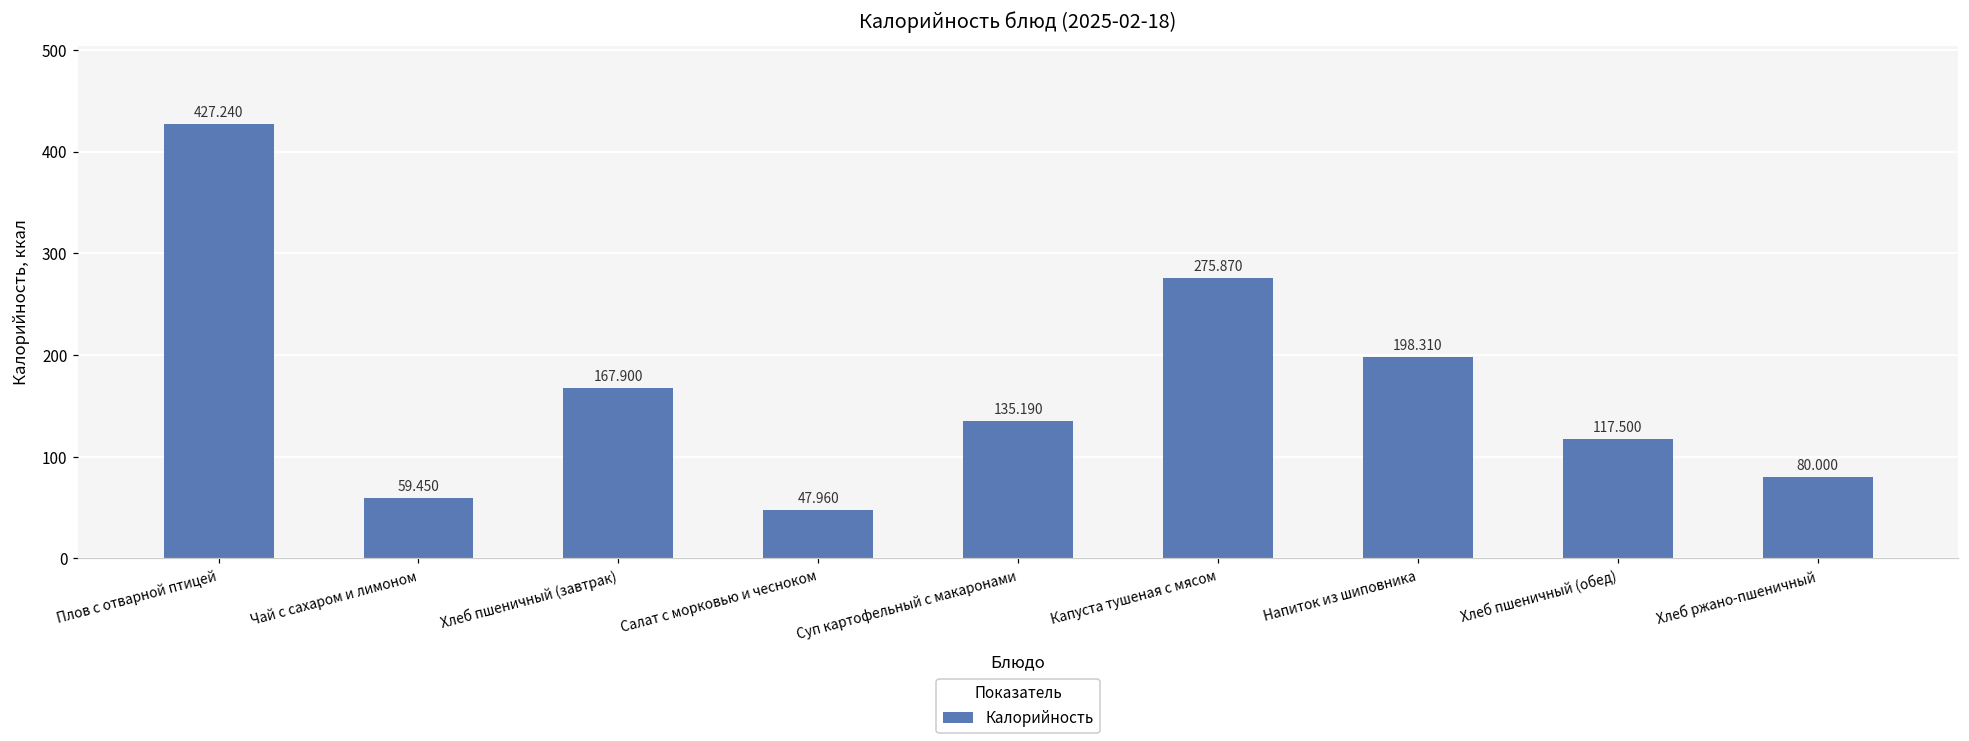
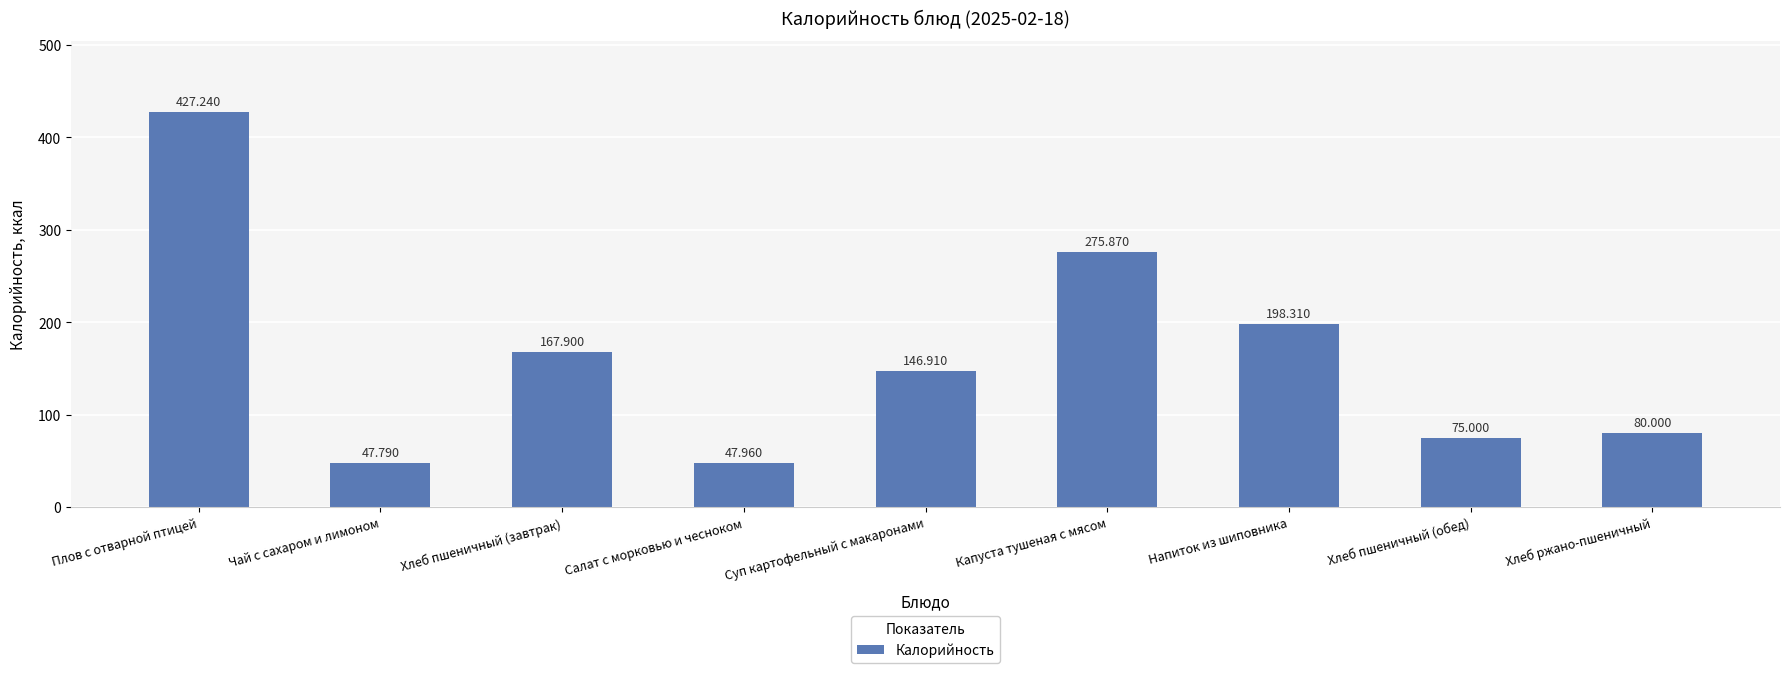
  {
    "Плов с отварной птицей": 427.240,
-   "Чай с сахаром и лимоном": 59.450,
+   "Чай с сахаром и лимоном": 47.790,
    "Хлеб пшеничный (завтрак)": 167.900,
    "Салат с морковью и чесноком": 47.960,
-   "Суп картофельный с макаронами": 135.190,
+   "Суп картофельный с макаронами": 146.910,
    "Капуста тушеная с мясом": 275.870,
    "Напиток из шиповника": 198.310,
-   "Хлеб пшеничный (обед)": 117.500,
+   "Хлеб пшеничный (обед)": 75.000,
    "Хлеб ржано-пшеничный": 80.000
  }
